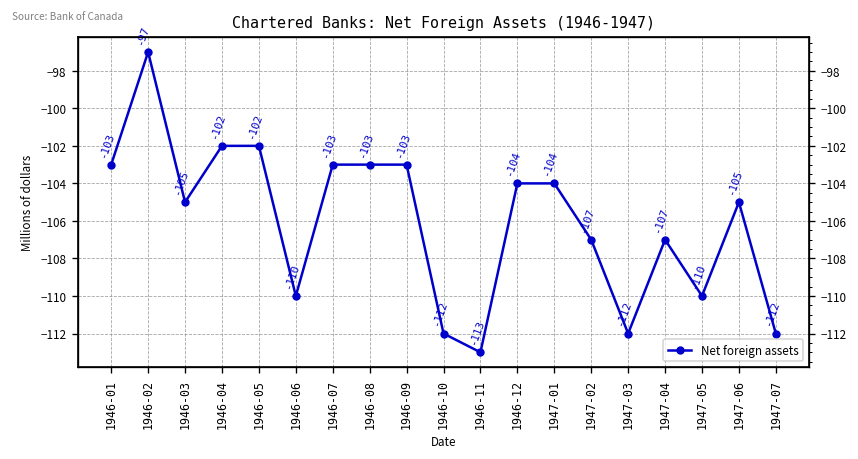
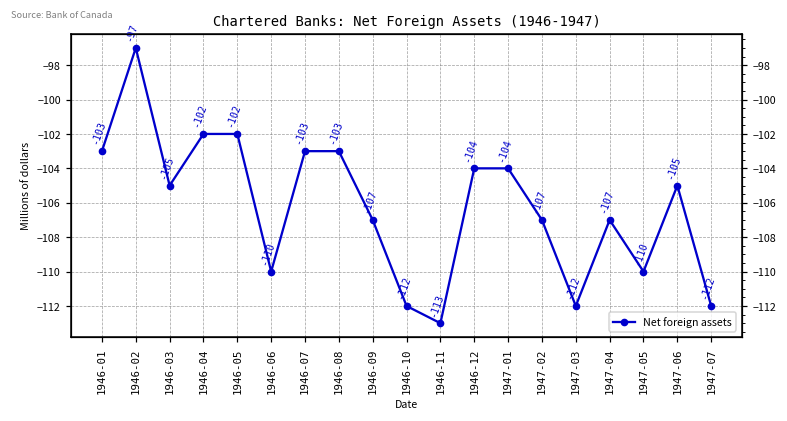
  {
    "1946-01": -103,
    "1946-02": -97,
    "1946-03": -105,
    "1946-04": -102,
    "1946-05": -102,
    "1946-06": -110,
    "1946-07": -103,
    "1946-08": -103,
-   "1946-09": -103,
+   "1946-09": -107,
    "1946-10": -112,
    "1946-11": -113,
    "1946-12": -104,
    "1947-01": -104,
    "1947-02": -107,
    "1947-03": -112,
    "1947-04": -107,
    "1947-05": -110,
    "1947-06": -105,
    "1947-07": -112
  }
